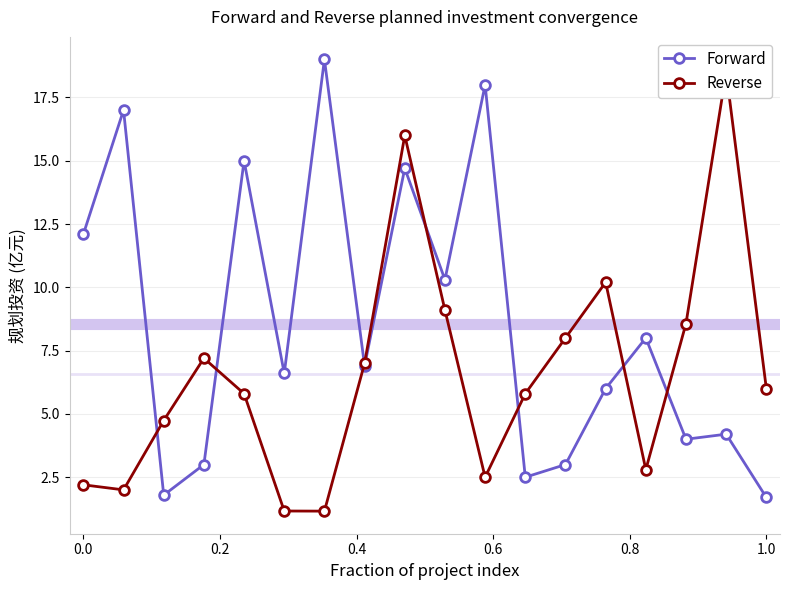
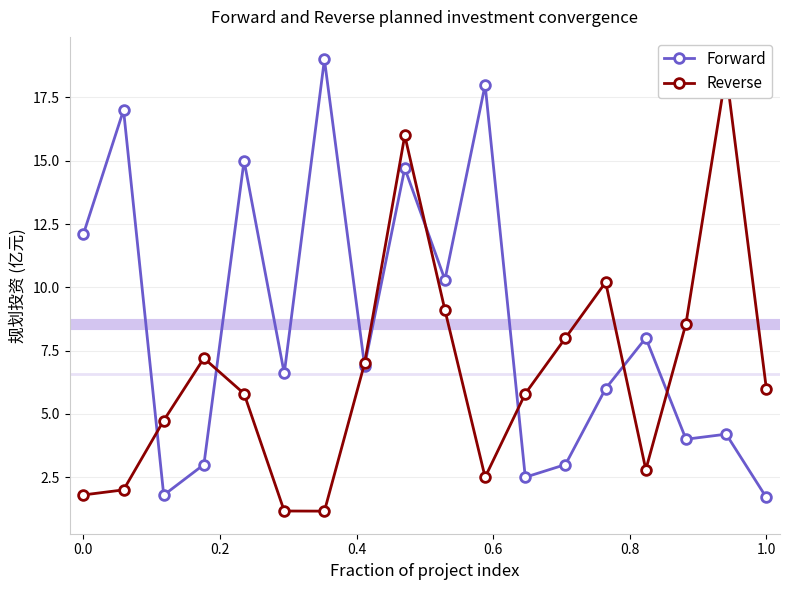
  {
    "Forward": {
      "0.0": 12.1,
      "1.0": 1.7
    },
    "Reverse": {
-     "0.0": 2.2,
+     "0.0": 1.8,
      "1.0": 6.0
    }
  }
